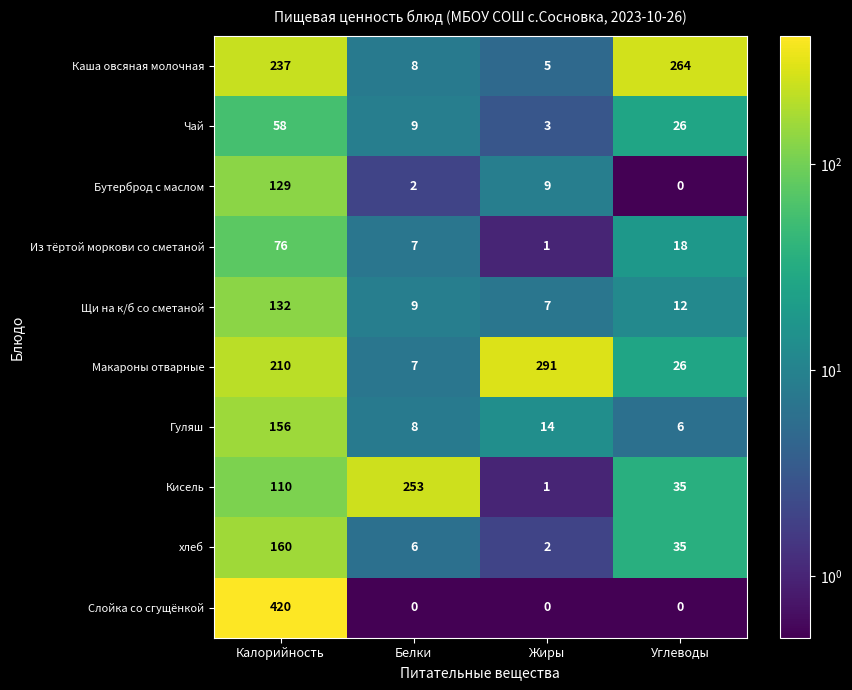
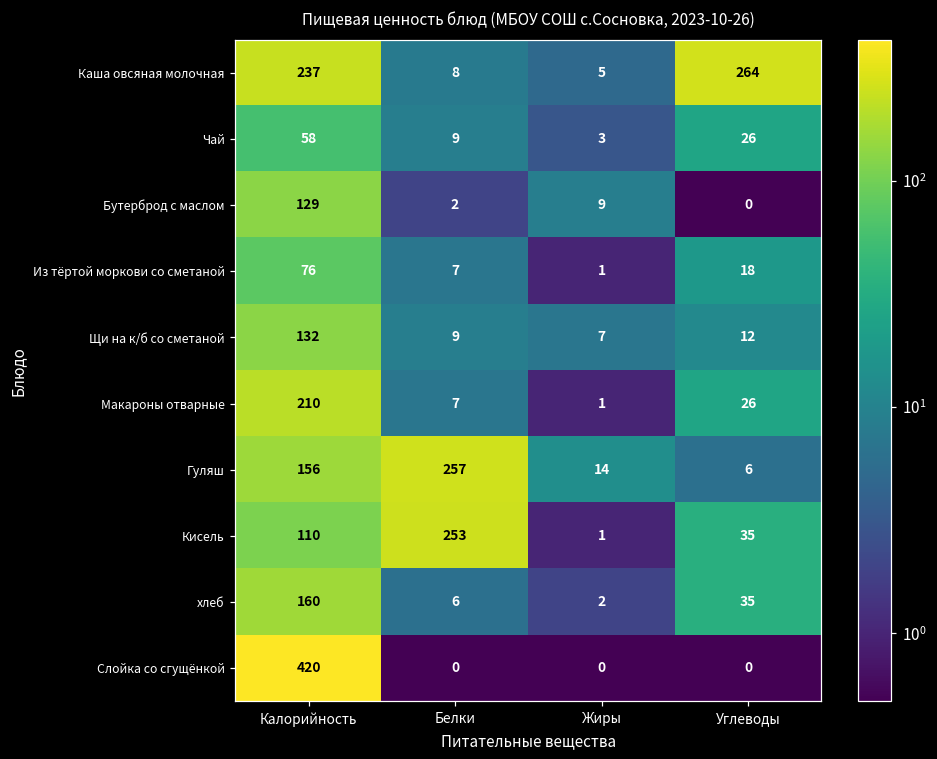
  {
    "Каша овсяная молочная": {
      "Калорийность": 237,
      "Белки": 8,
      "Жиры": 5,
      "Углеводы": 264
    },
    "Чай": {
      "Калорийность": 58,
      "Белки": 9,
      "Жиры": 3,
      "Углеводы": 26
    },
    "Бутерброд с маслом": {
      "Калорийность": 129,
      "Белки": 2,
      "Жиры": 9,
      "Углеводы": 0
    },
    "Из тёртой моркови со сметаной": {
      "Калорийность": 76,
      "Белки": 7,
      "Жиры": 1,
      "Углеводы": 18
    },
    "Щи на к/б со сметаной": {
      "Калорийность": 132,
      "Белки": 9,
      "Жиры": 7,
      "Углеводы": 12
    },
    "Макароны отварные": {
      "Калорийность": 210,
      "Белки": 7,
-     "Жиры": 291,
+     "Жиры": 1,
      "Углеводы": 26
    },
    "Гуляш": {
      "Калорийность": 156,
-     "Белки": 8,
+     "Белки": 257,
      "Жиры": 14,
      "Углеводы": 6
    },
    "Кисель": {
      "Калорийность": 110,
      "Белки": 253,
      "Жиры": 1,
      "Углеводы": 35
    },
    "хлеб": {
      "Калорийность": 160,
      "Белки": 6,
      "Жиры": 2,
      "Углеводы": 35
    },
    "Слойка со сгущёнкой": {
      "Калорийность": 420,
      "Белки": 0,
      "Жиры": 0,
      "Углеводы": 0
    }
  }
